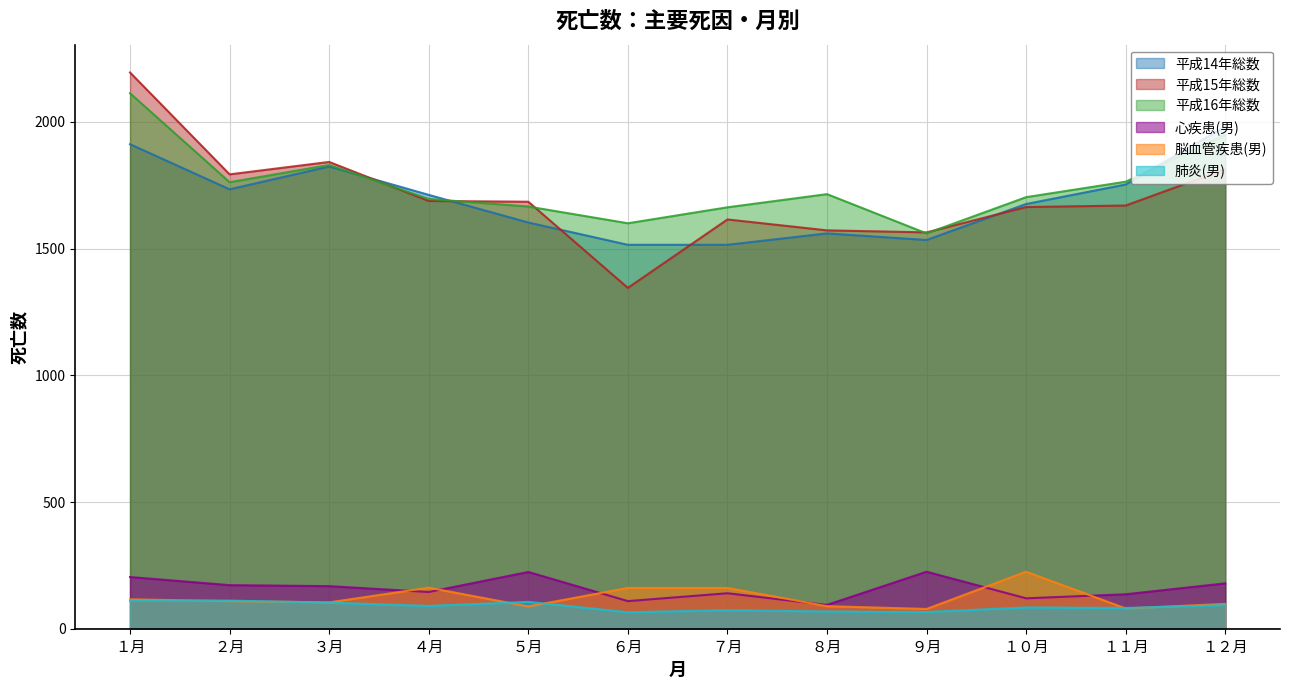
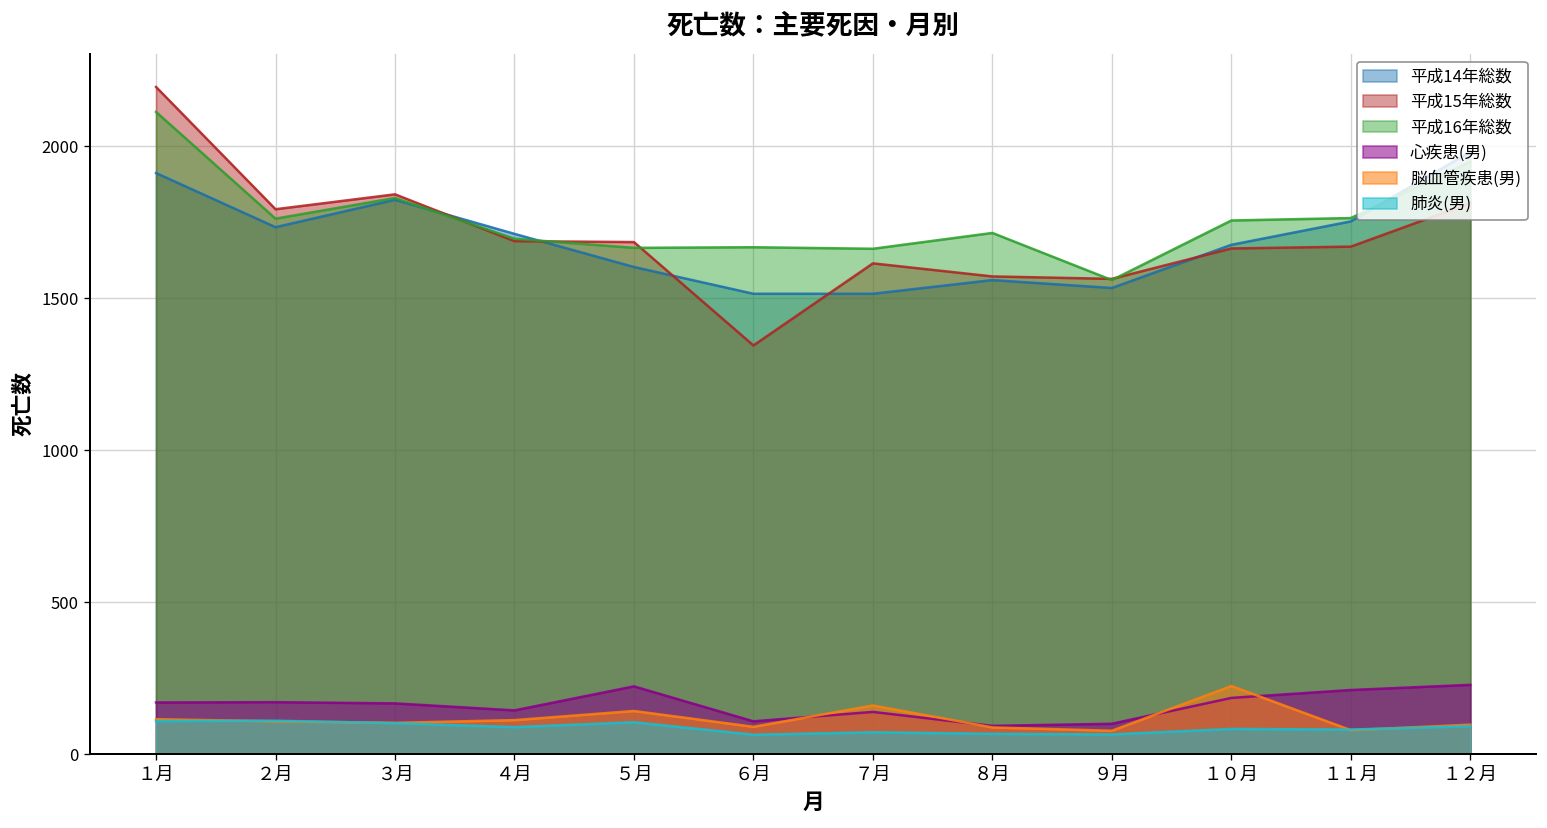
  {
    "平成15年総数": {
      "１月": 2200,
      "２月": 1790,
      "３月": 1840,
      "５月": 1690,
      "６月": 1350,
      "７月": 1620,
      "８月": 1570,
      "１０月": 1660,
      "１１月": 1670
    },
    "平成16年総数": {
      "１月": 2110,
      "２月": 1760,
      "５月": 1670,
-     "６月": 1600,
+     "６月": 1670,
      "７月": 1660,
      "８月": 1720,
-     "１０月": 1700,
+     "１０月": 1760,
      "１１月": 1760
    },
    "心疾患(男)": {
-     "１月": 200,
+     "１月": 170,
      "２月": 170,
      "３月": 170,
      "４月": 150,
      "５月": 220,
      "６月": 110,
      "７月": 140,
-     "９月": 230,
-     "１０月": 120,
-     "１１月": 140,
-     "１２月": 180
+     "９月": 100,
+     "１０月": 190,
+     "１１月": 210,
+     "１２月": 230
    },
    "脳血管疾患(男)": {
-     "４月": 160,
-     "５月": 90,
-     "６月": 160,
+     "４月": 110,
+     "５月": 140,
+     "６月": 90,
      "７月": 160,
      "９月": 80,
      "１０月": 230
    }
  }
